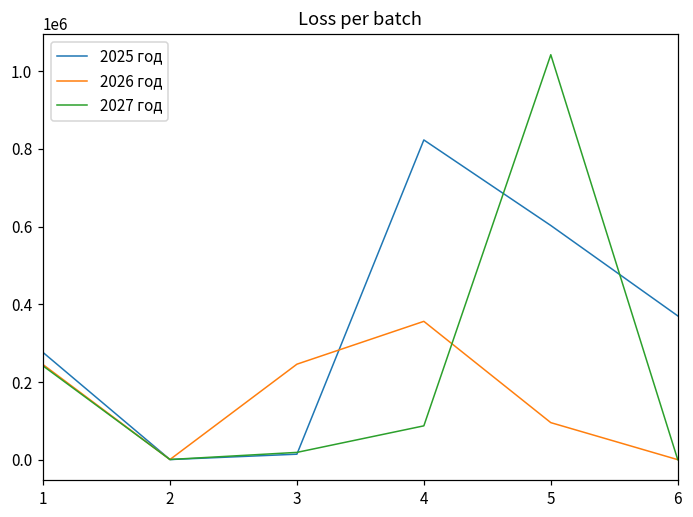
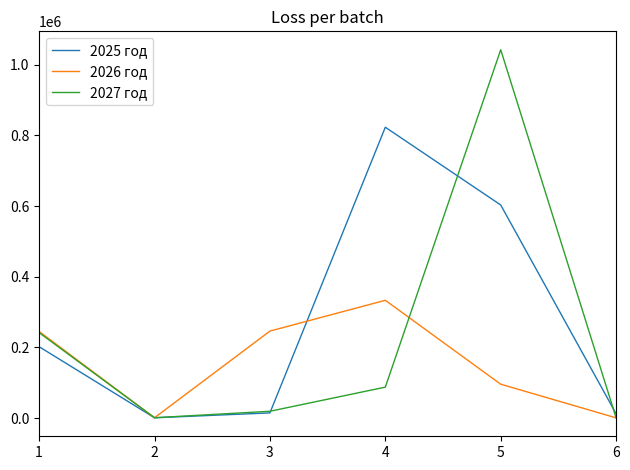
  {
    "2025 год": {
-     "1": 280000,
+     "1": 200000,
      "4": 820000,
      "5": 600000,
-     "6": 370000
+     "6": 10000
    },
    "2026 год": {
      "3": 250000,
-     "4": 360000,
+     "4": 330000,
      "5": 100000
    },
    "2027 год": {
      "4": 90000,
      "5": 1040000
    }
  }
